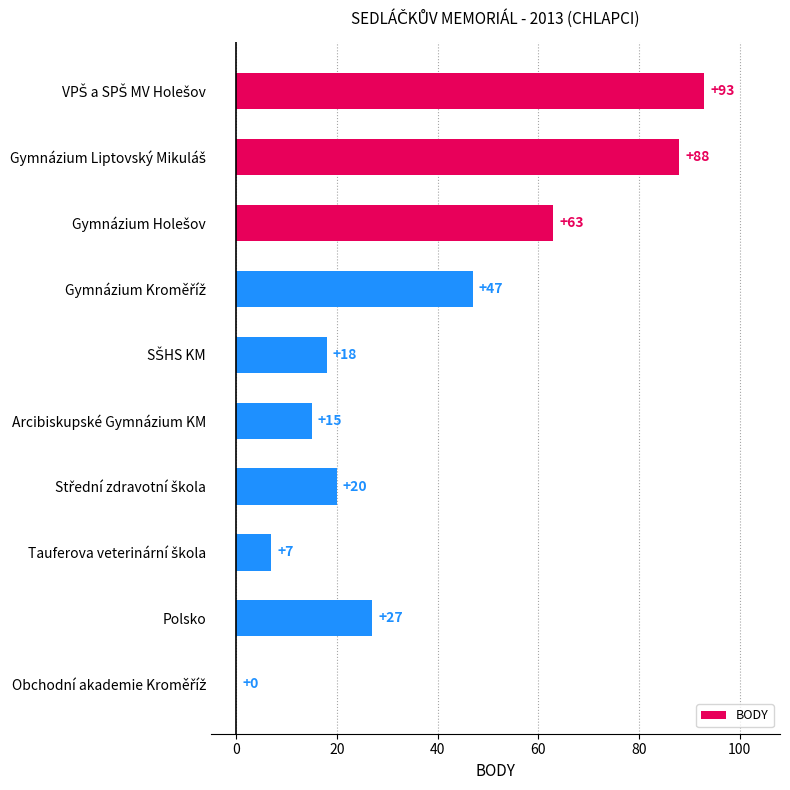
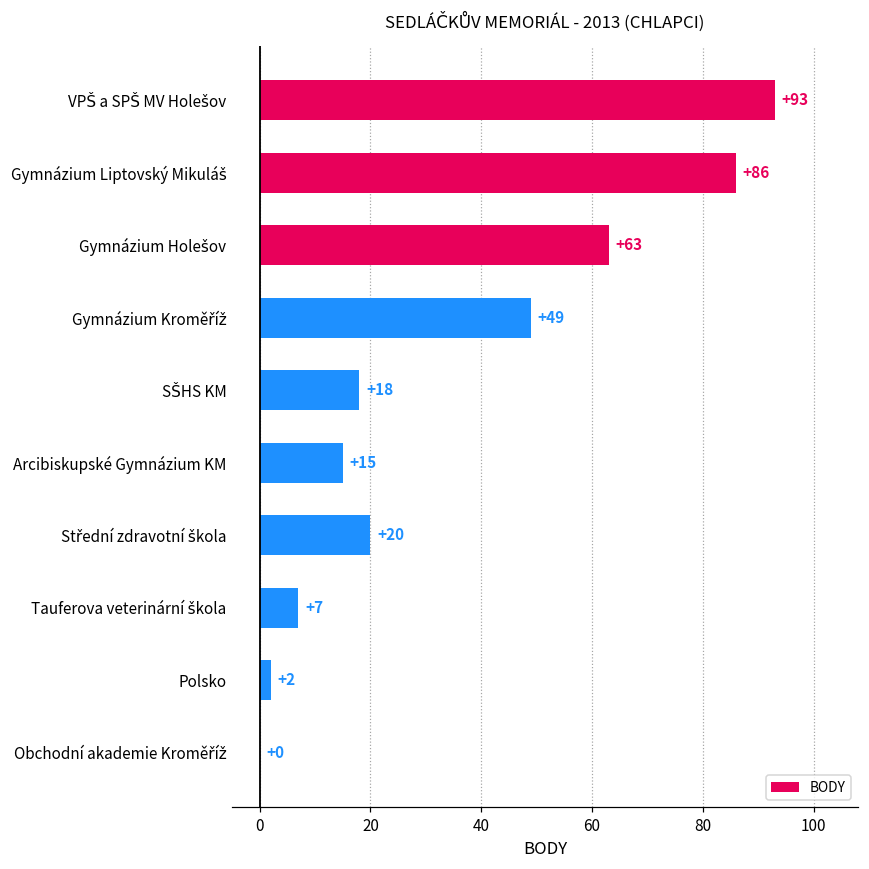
  {
    "VPŠ a SPŠ MV Holešov": "+93",
-   "Gymnázium Liptovský Mikuláš": "+88",
+   "Gymnázium Liptovský Mikuláš": "+86",
    "Gymnázium Holešov": "+63",
-   "Gymnázium Kroměříž": "+47",
+   "Gymnázium Kroměříž": "+49",
    "SŠHS KM": "+18",
    "Arcibiskupské Gymnázium KM": "+15",
    "Střední zdravotní škola": "+20",
    "Tauferova veterinární škola": "+7",
-   "Polsko": "+27",
+   "Polsko": "+2",
    "Obchodní akademie Kroměříž": "+0"
  }
